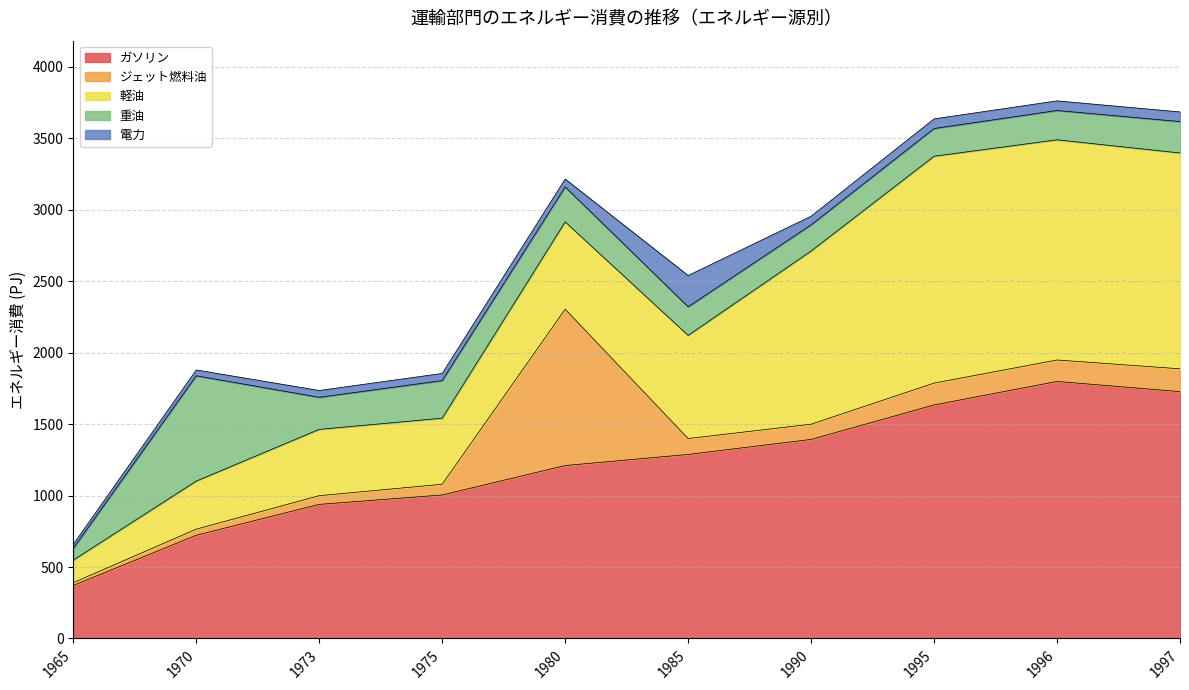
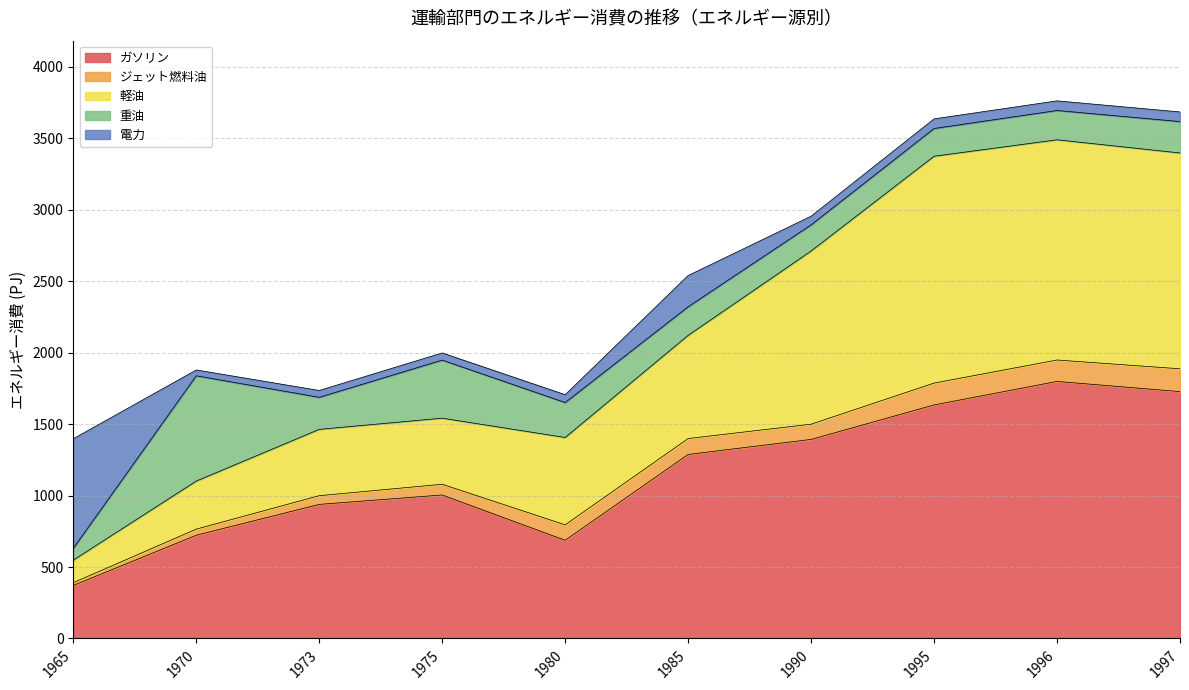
  {
    "ガソリン": {
      "1965": 370,
      "1970": 720,
      "1973": 940,
      "1975": 1000,
-     "1980": 1210,
+     "1980": 690,
      "1985": 1290,
      "1990": 1390,
      "1995": 1630,
      "1996": 1800,
      "1997": 1730
    },
    "ジェット燃料油": {
      "1965": 20,
      "1970": 40,
      "1973": 60,
      "1975": 70,
-     "1980": 1090,
+     "1980": 110,
      "1985": 110,
      "1990": 110,
      "1995": 150,
      "1996": 150,
      "1997": 160
    },
    "軽油": {
      "1965": 160,
      "1970": 340,
      "1973": 460,
      "1975": 460,
      "1980": 610,
      "1985": 720,
      "1990": 1210,
      "1995": 1590,
      "1996": 1540,
      "1997": 1510
    },
    "重油": {
      "1965": 80,
      "1970": 740,
      "1973": 220,
-     "1975": 260,
+     "1975": 410,
      "1980": 240,
      "1985": 200,
      "1990": 180,
      "1995": 190,
      "1996": 210,
      "1997": 220
    },
    "電力": {
-     "1965": 30,
+     "1965": 770,
      "1970": 40,
      "1973": 50,
      "1975": 50,
      "1980": 50,
      "1985": 220,
      "1990": 60,
      "1995": 70,
      "1996": 70,
      "1997": 70
    }
  }
